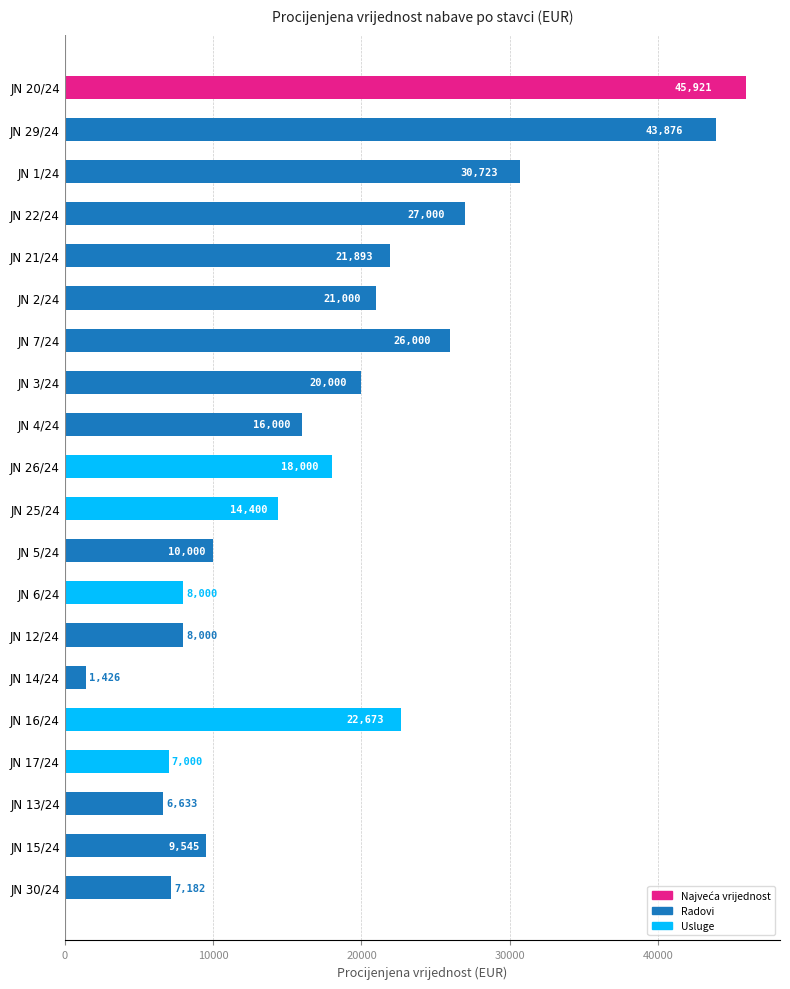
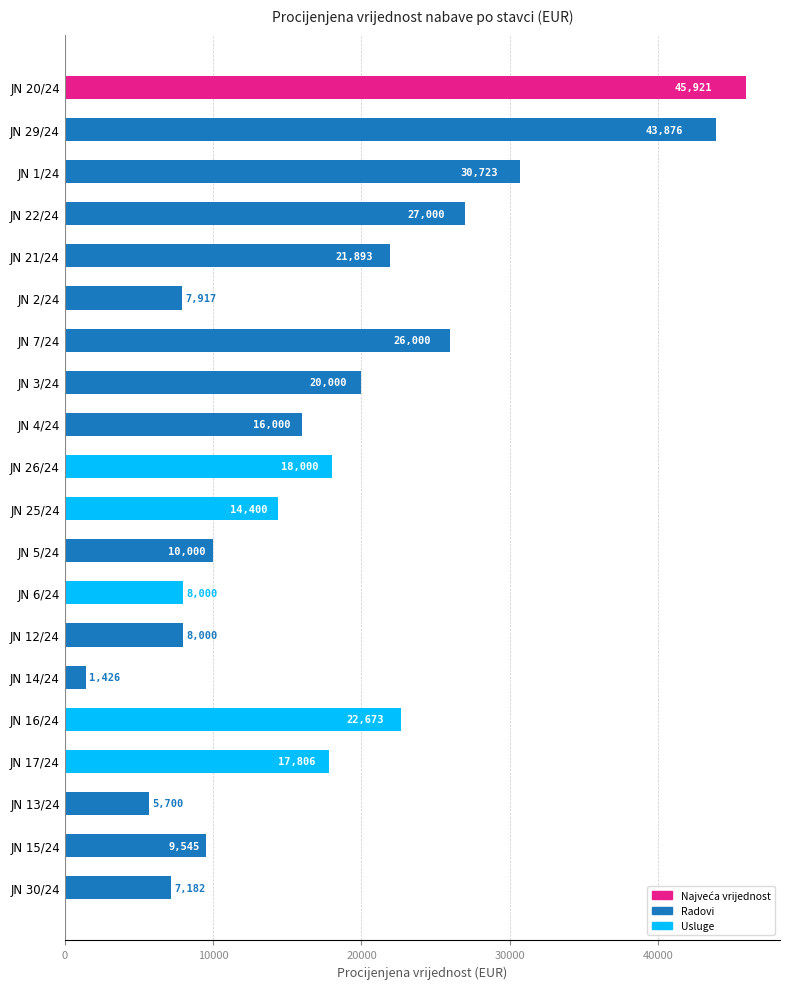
  {
    "JN 20/24": "45,921",
    "JN 29/24": "43,876",
    "JN 1/24": "30,723",
    "JN 22/24": "27,000",
    "JN 21/24": "21,893",
-   "JN 2/24": "21,000",
+   "JN 2/24": "7,917",
    "JN 7/24": "26,000",
    "JN 3/24": "20,000",
    "JN 4/24": "16,000",
    "JN 26/24": "18,000",
    "JN 25/24": "14,400",
    "JN 5/24": "10,000",
    "JN 6/24": "8,000",
    "JN 12/24": "8,000",
    "JN 14/24": "1,426",
    "JN 16/24": "22,673",
-   "JN 17/24": "7,000",
-   "JN 13/24": "6,633",
+   "JN 17/24": "17,806",
+   "JN 13/24": "5,700",
    "JN 15/24": "9,545",
    "JN 30/24": "7,182"
  }
